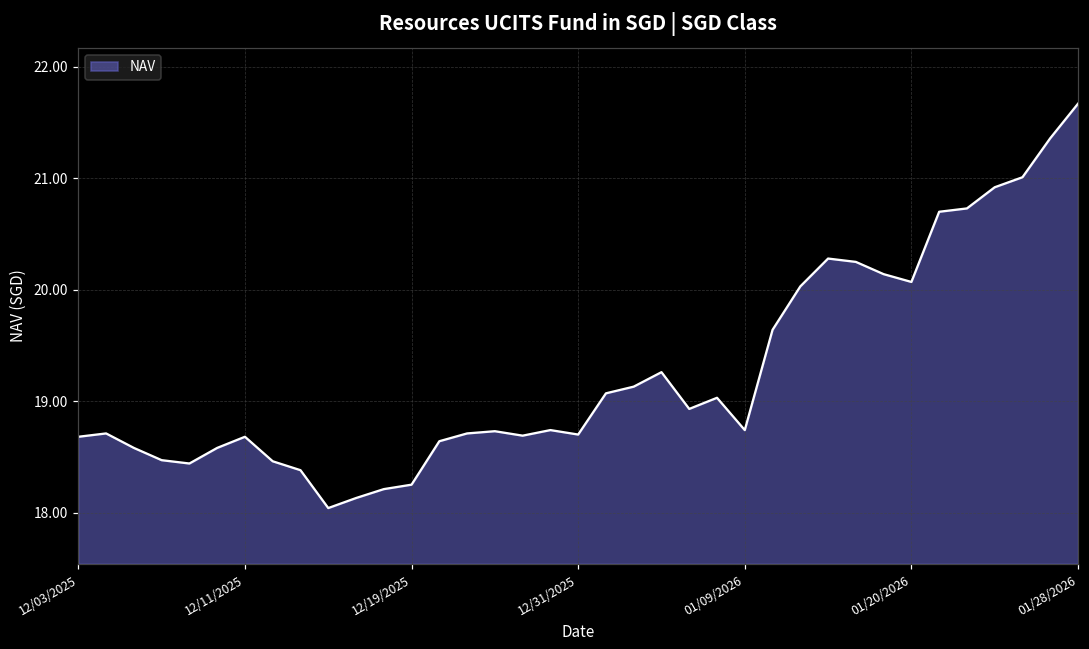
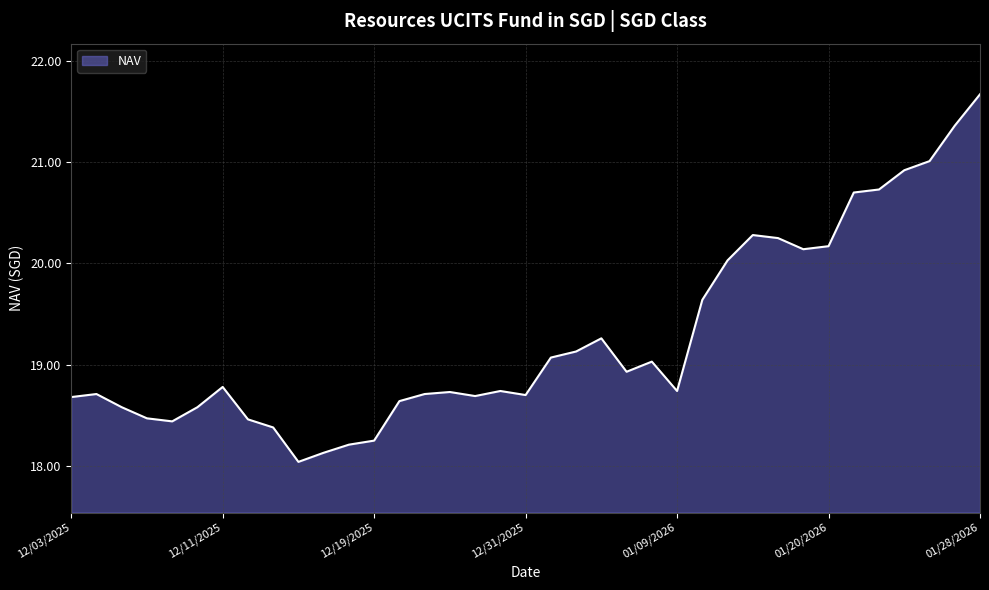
  {
    "12/03/2025": 18.68,
-   "12/11/2025": 18.68,
+   "12/11/2025": 18.78,
    "12/19/2025": 18.25,
    "12/31/2025": 18.70,
    "01/09/2026": 18.74,
-   "01/20/2026": 20.07,
+   "01/20/2026": 20.17,
    "01/28/2026": 21.67
  }
